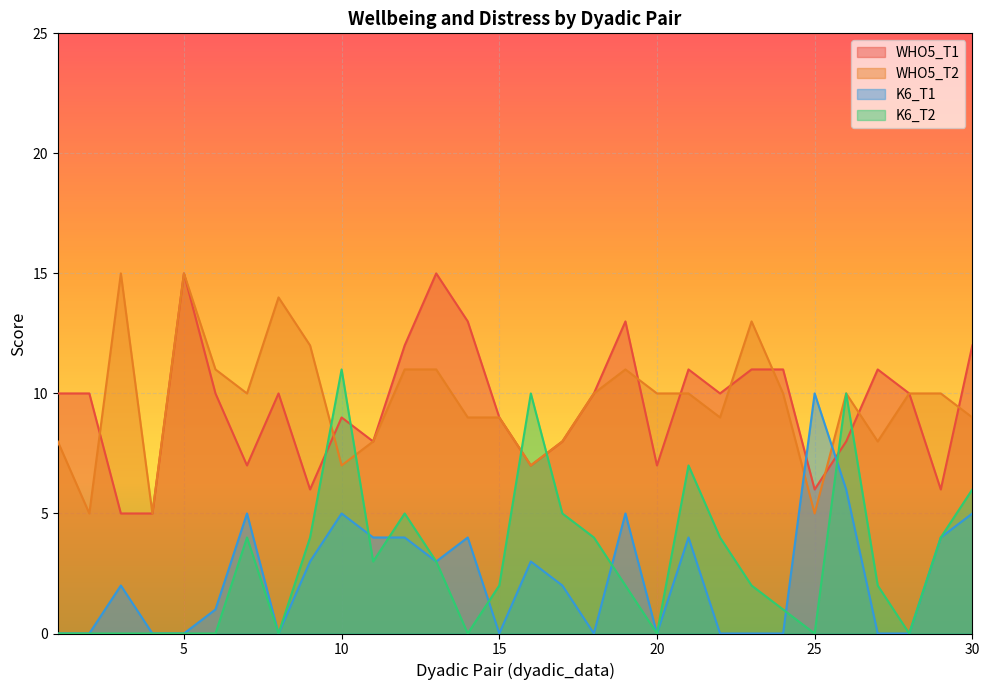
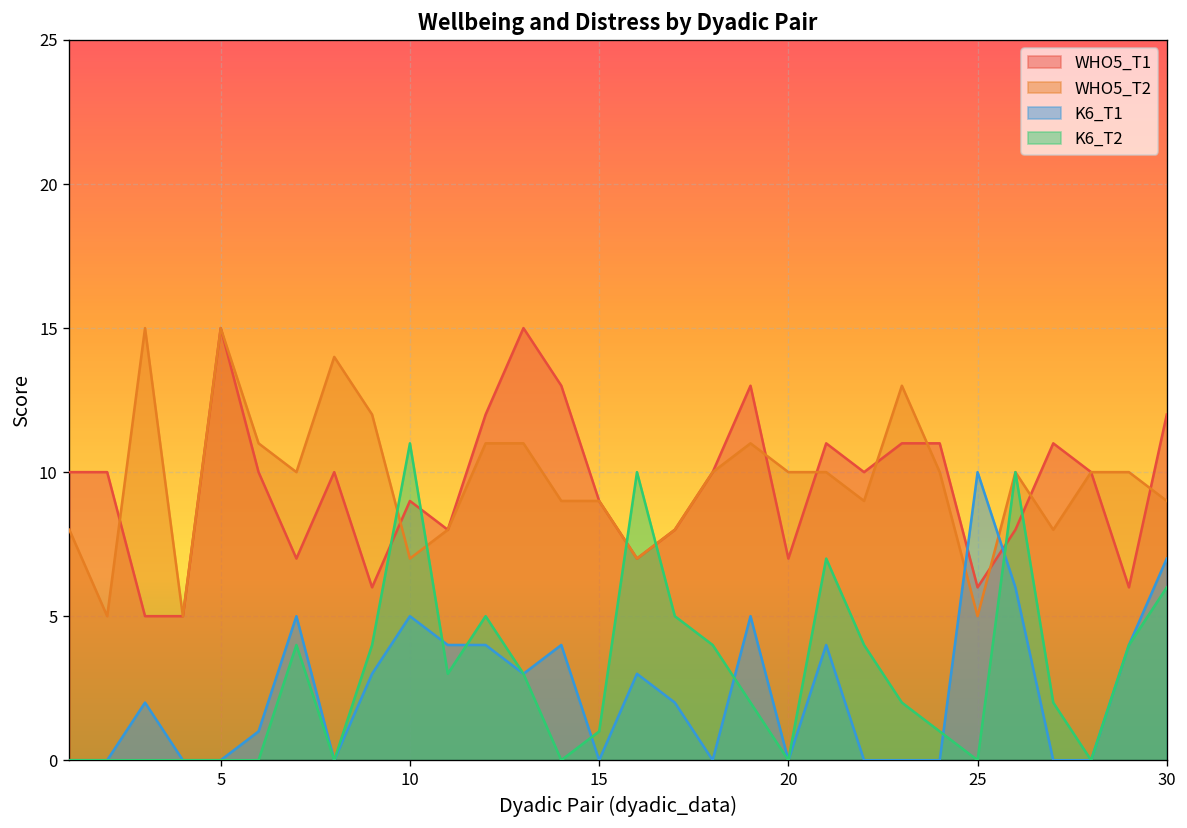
  {
    "K6_T1": {
      "10": 5,
      "15": 0,
      "25": 10,
-     "30": 5
+     "30": 7
    },
    "K6_T2": {
      "10": 11,
-     "15": 2,
+     "15": 1,
      "25": 0,
      "30": 6
    }
  }
